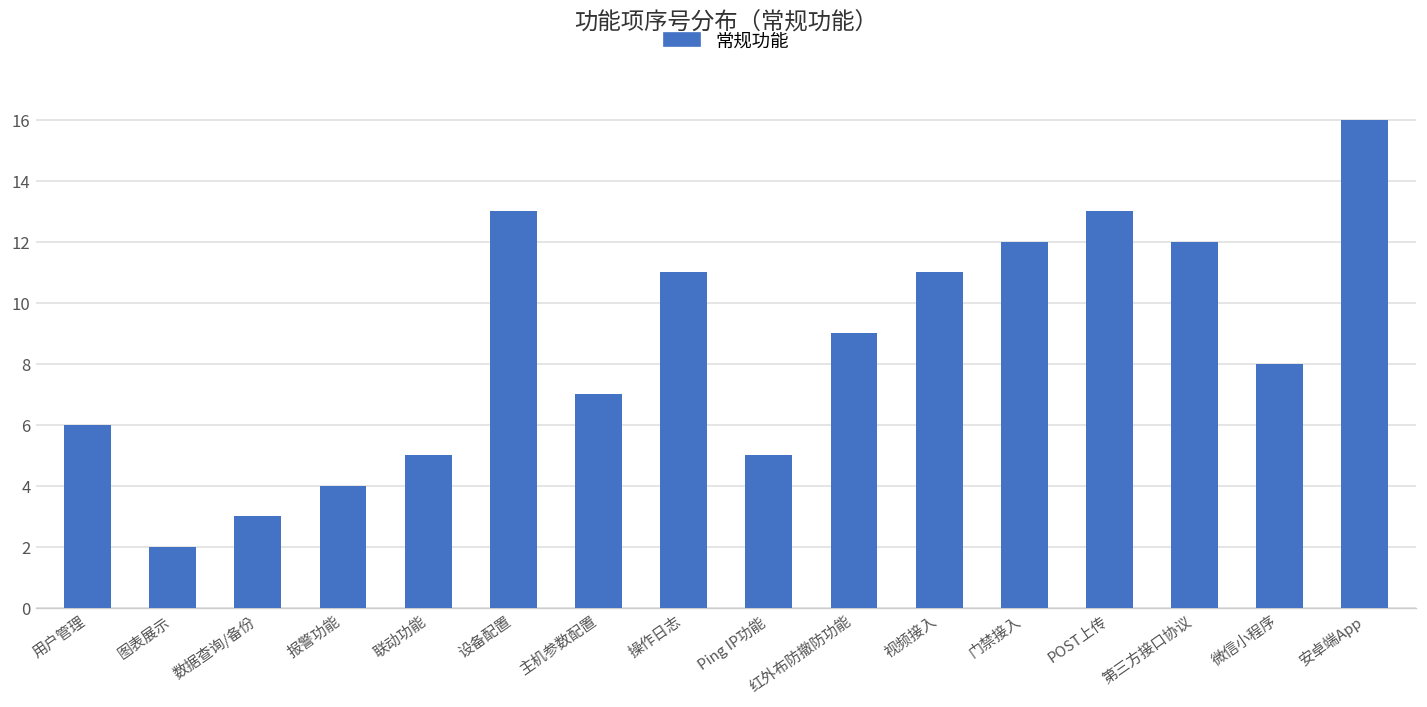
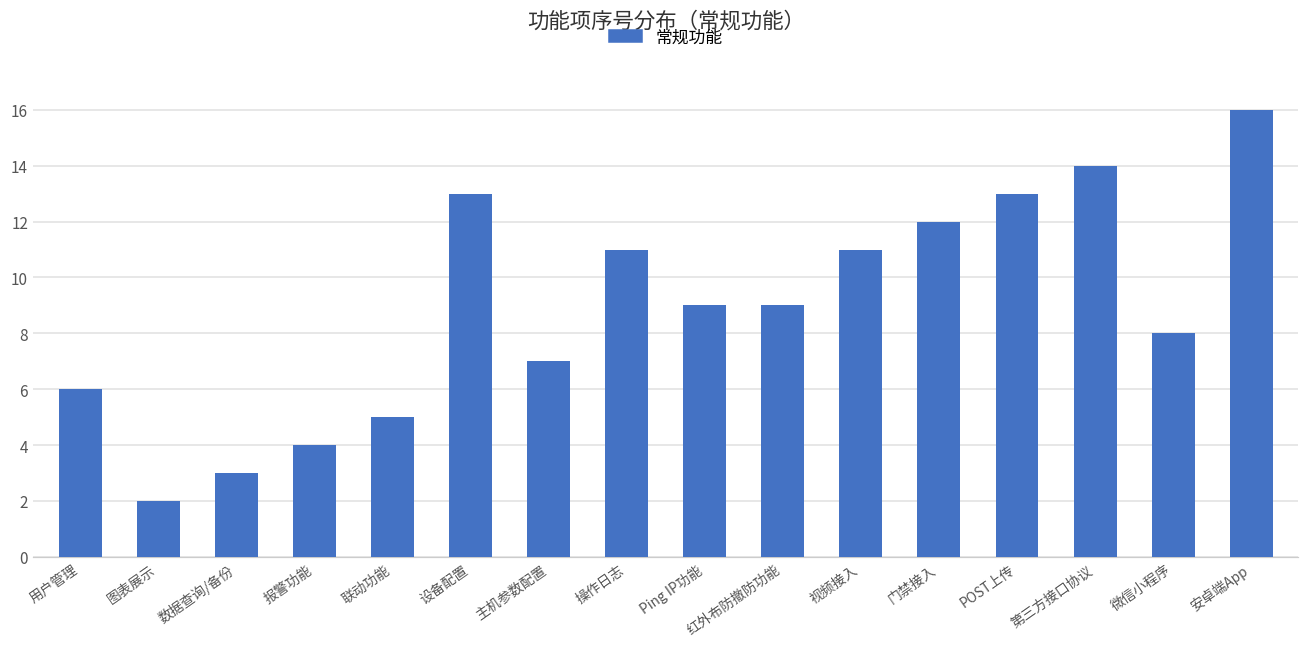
  {
    "用户管理": 6,
    "图表展示": 2,
    "数据查询/备份": 3,
    "报警功能": 4,
    "联动功能": 5,
    "设备配置": 13,
    "主机参数配置": 7,
    "操作日志": 11,
-   "Ping IP功能": 5,
+   "Ping IP功能": 9,
    "红外布防撤防功能": 9,
    "视频接入": 11,
    "门禁接入": 12,
    "POST上传": 13,
-   "第三方接口协议": 12,
+   "第三方接口协议": 14,
    "微信小程序": 8,
    "安卓端App": 16
  }
